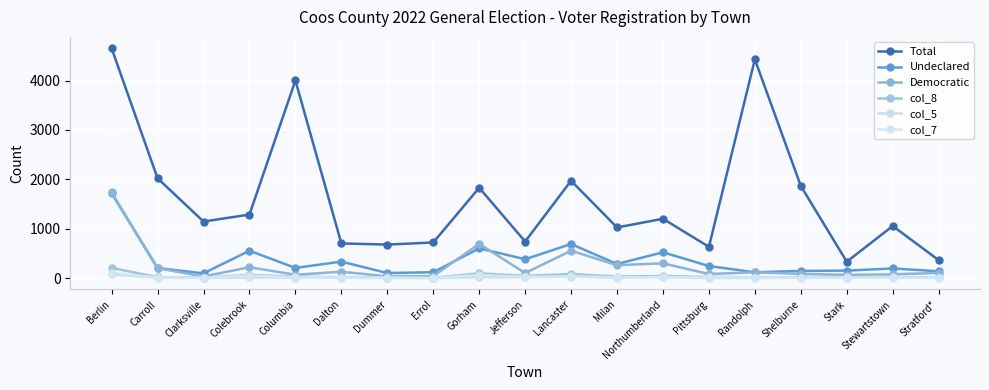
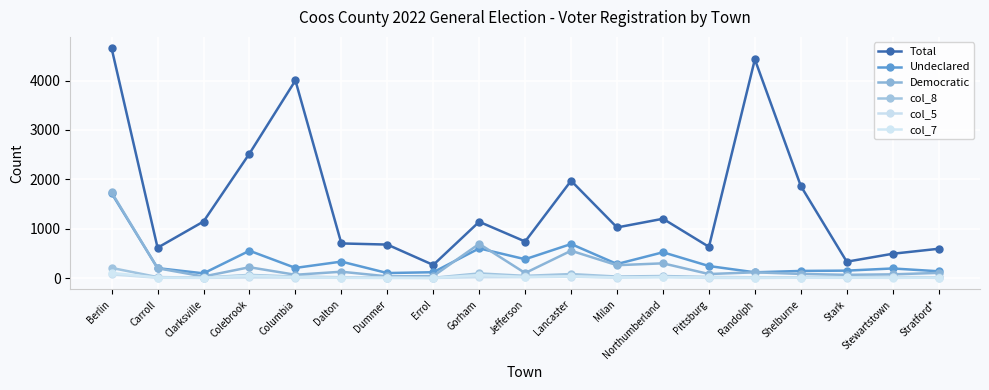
  {
    "Total": {
      "Berlin": 4700,
-     "Carroll": 2000,
+     "Carroll": 600,
      "Clarksville": 1100,
-     "Colebrook": 1300,
+     "Colebrook": 2500,
      "Columbia": 4000,
      "Dalton": 700,
      "Dummer": 700,
-     "Errol": 700,
-     "Gorham": 1800,
+     "Errol": 300,
+     "Gorham": 1100,
      "Jefferson": 700,
      "Lancaster": 2000,
      "Milan": 1000,
      "Northumberland": 1200,
      "Pittsburg": 600,
      "Randolph": 4400,
      "Shelburne": 1900,
      "Stark": 300,
-     "Stewartstown": 1100,
-     "Stratford*": 400
+     "Stewartstown": 500,
+     "Stratford*": 600
    }
  }
